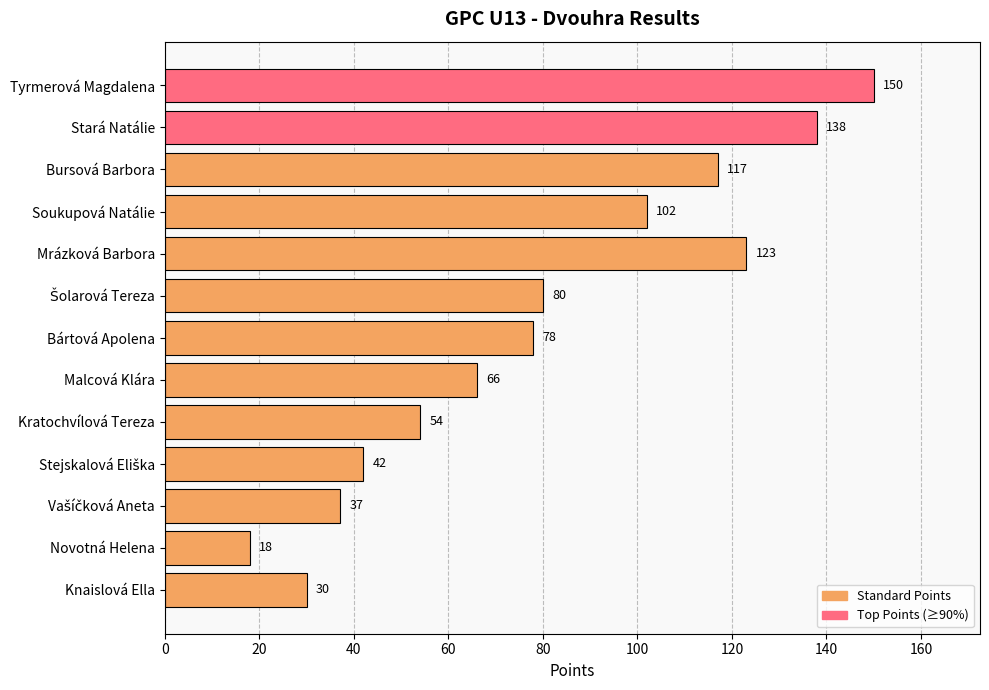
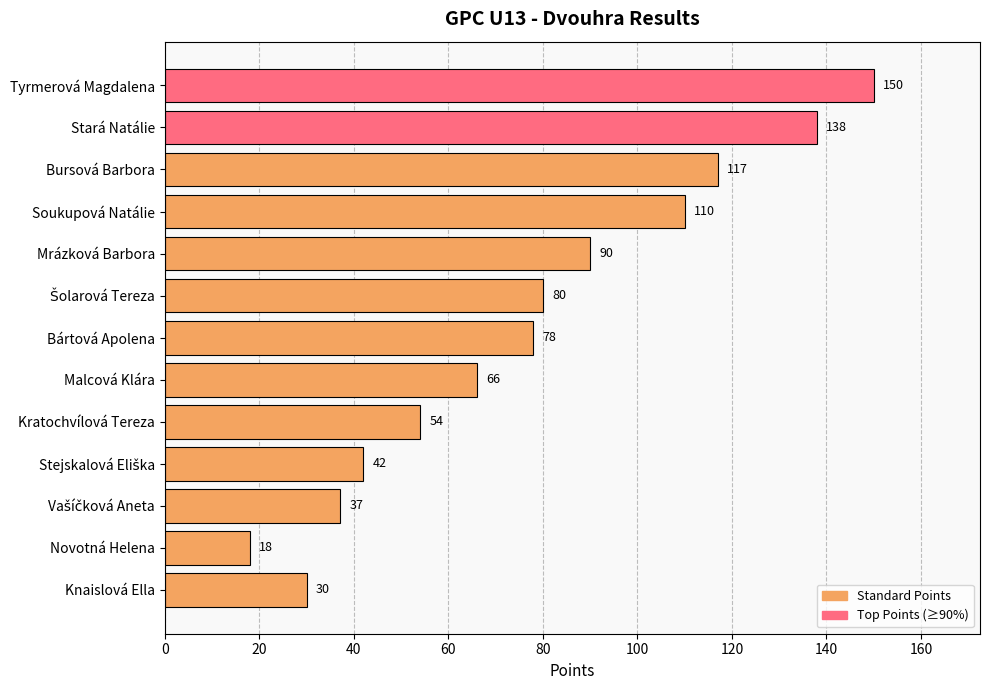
  {
    "Tyrmerová Magdalena": 150,
    "Stará Natálie": 138,
    "Bursová Barbora": 117,
-   "Soukupová Natálie": 102,
-   "Mrázková Barbora": 123,
+   "Soukupová Natálie": 110,
+   "Mrázková Barbora": 90,
    "Šolarová Tereza": 80,
    "Bártová Apolena": 78,
    "Malcová Klára": 66,
    "Kratochvílová Tereza": 54,
    "Stejskalová Eliška": 42,
    "Vašíčková Aneta": 37,
    "Novotná Helena": 18,
    "Knaislová Ella": 30
  }
